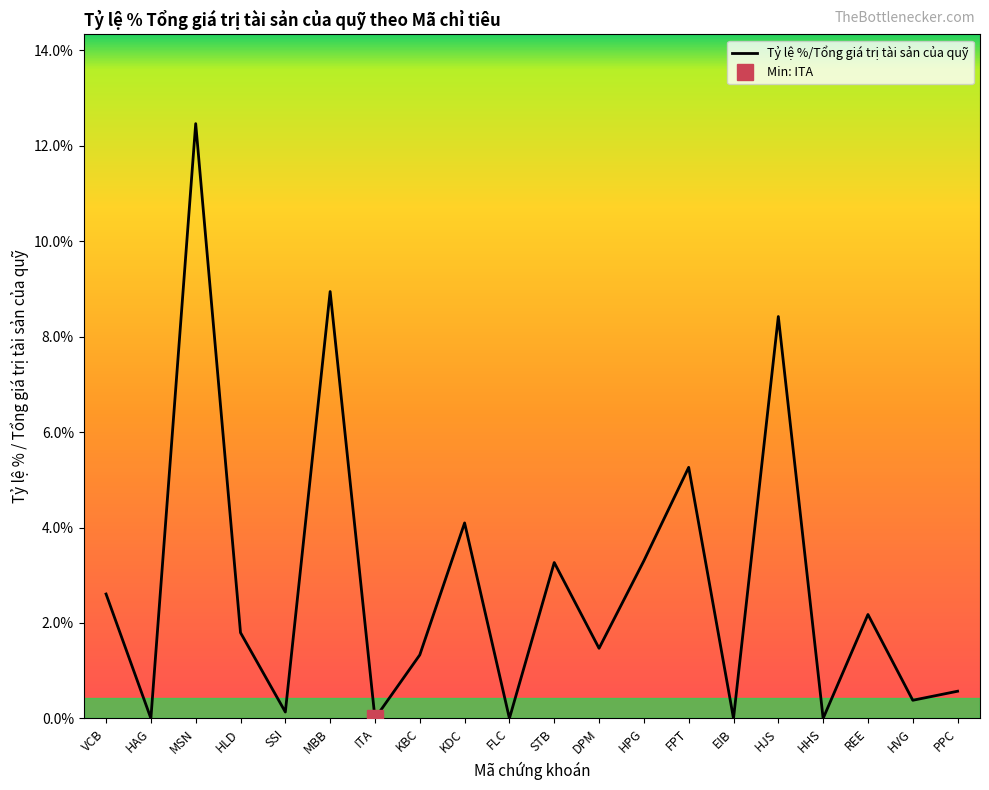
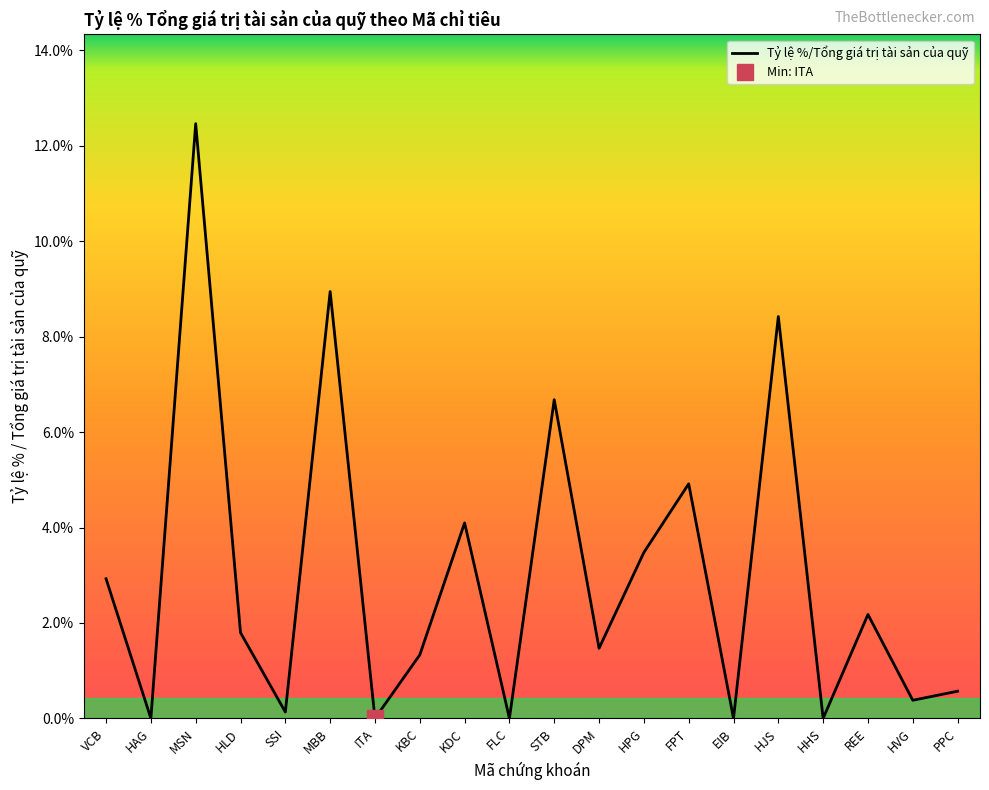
  {
    "Tỷ lệ %/Tổng giá trị tài sản của quỹ": {
-     "VCB": "2.6%",
+     "VCB": "2.9%",
      "MSN": "12.5%",
      "HLD": "1.8%",
      "MBB": "8.9%",
      "KBC": "1.3%",
      "KDC": "4.1%",
-     "STB": "3.3%",
+     "STB": "6.7%",
      "DPM": "1.5%",
-     "HPG": "3.3%",
-     "FPT": "5.3%",
+     "HPG": "3.5%",
+     "FPT": "4.9%",
      "HJS": "8.4%",
      "REE": "2.2%",
      "PPC": "0.6%"
    }
  }
